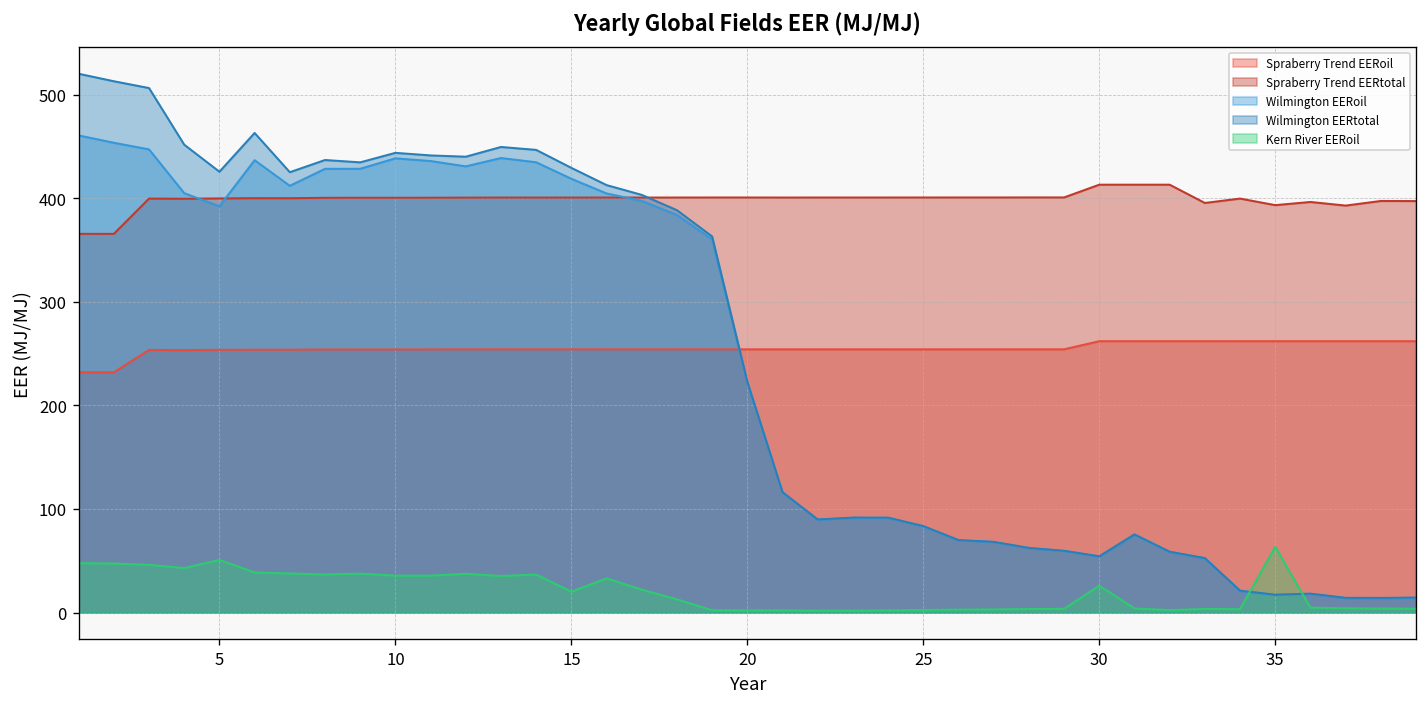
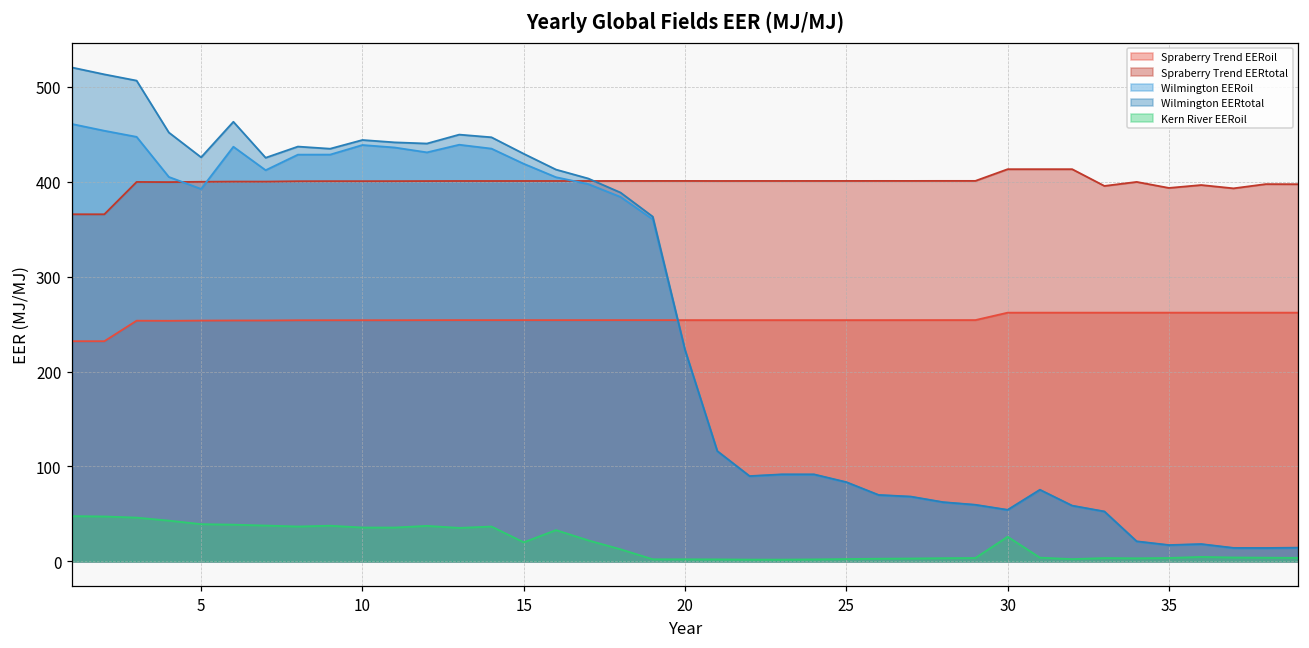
  {
    "Kern River EERoil": {
-     "5": 50,
+     "5": 40,
      "10": 40,
      "15": 20,
      "20": 0,
      "25": 0,
      "30": 30,
-     "35": 60
+     "35": 0
    }
  }
